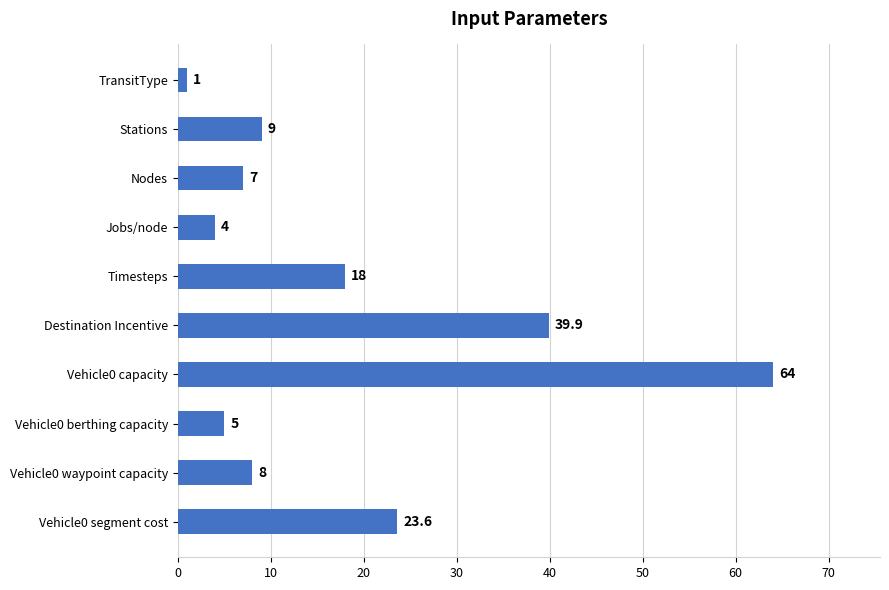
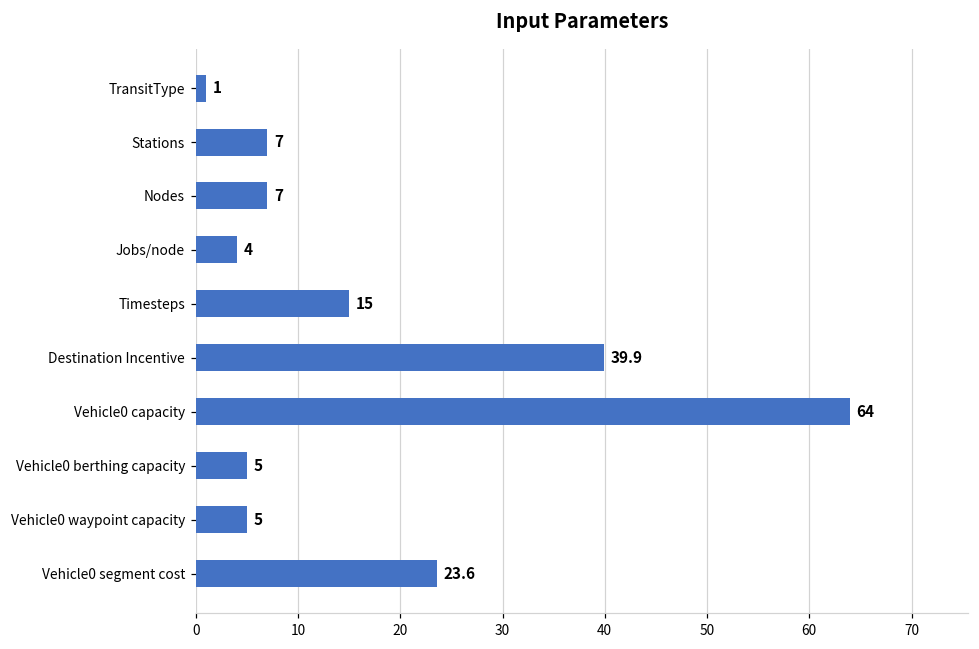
  {
    "TransitType": 1,
-   "Stations": 9,
+   "Stations": 7,
    "Nodes": 7,
    "Jobs/node": 4,
-   "Timesteps": 18,
+   "Timesteps": 15,
    "Destination Incentive": 39.9,
    "Vehicle0 capacity": 64,
    "Vehicle0 berthing capacity": 5,
-   "Vehicle0 waypoint capacity": 8,
+   "Vehicle0 waypoint capacity": 5,
    "Vehicle0 segment cost": 23.6
  }
